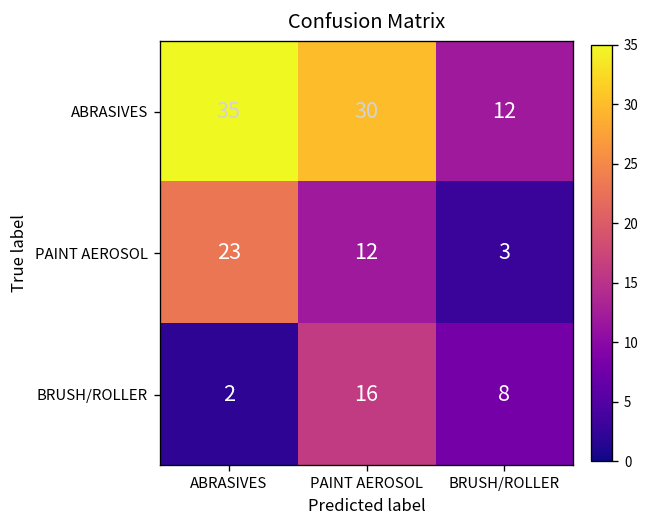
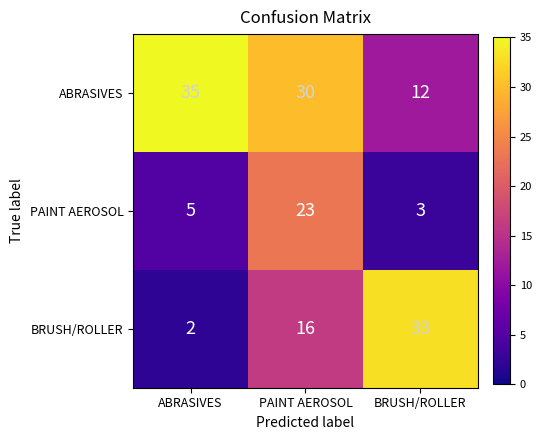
  {
    "ABRASIVES": {
      "ABRASIVES": 35,
      "PAINT AEROSOL": 30,
      "BRUSH/ROLLER": 12
    },
    "PAINT AEROSOL": {
-     "ABRASIVES": 23,
-     "PAINT AEROSOL": 12,
+     "ABRASIVES": 5,
+     "PAINT AEROSOL": 23,
      "BRUSH/ROLLER": 3
    },
    "BRUSH/ROLLER": {
      "ABRASIVES": 2,
      "PAINT AEROSOL": 16,
-     "BRUSH/ROLLER": 8
+     "BRUSH/ROLLER": 33
    }
  }
